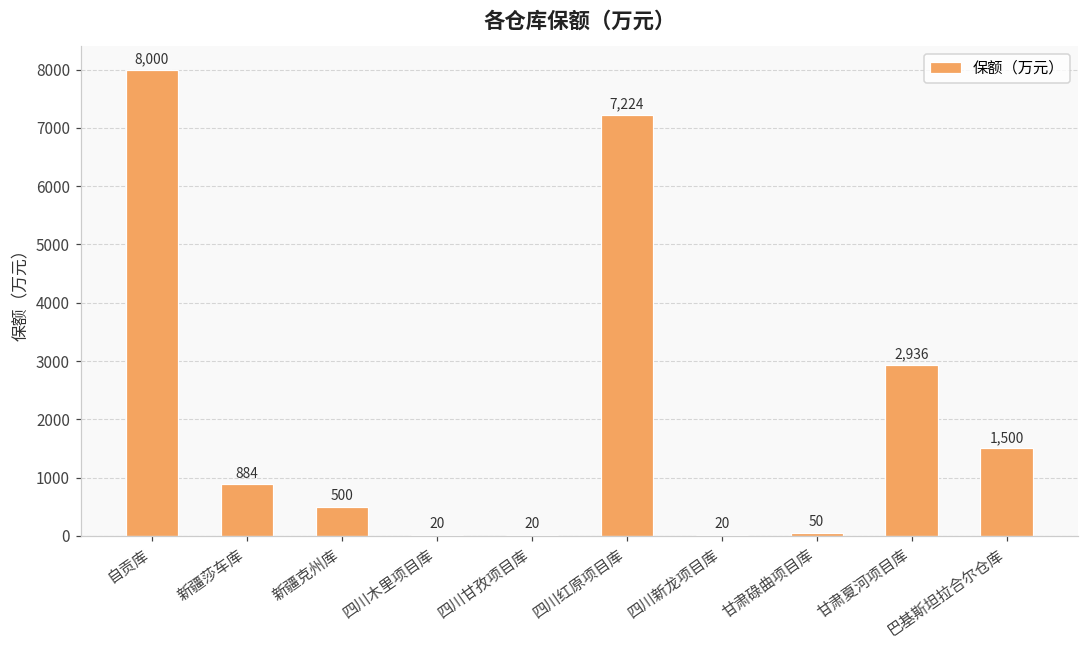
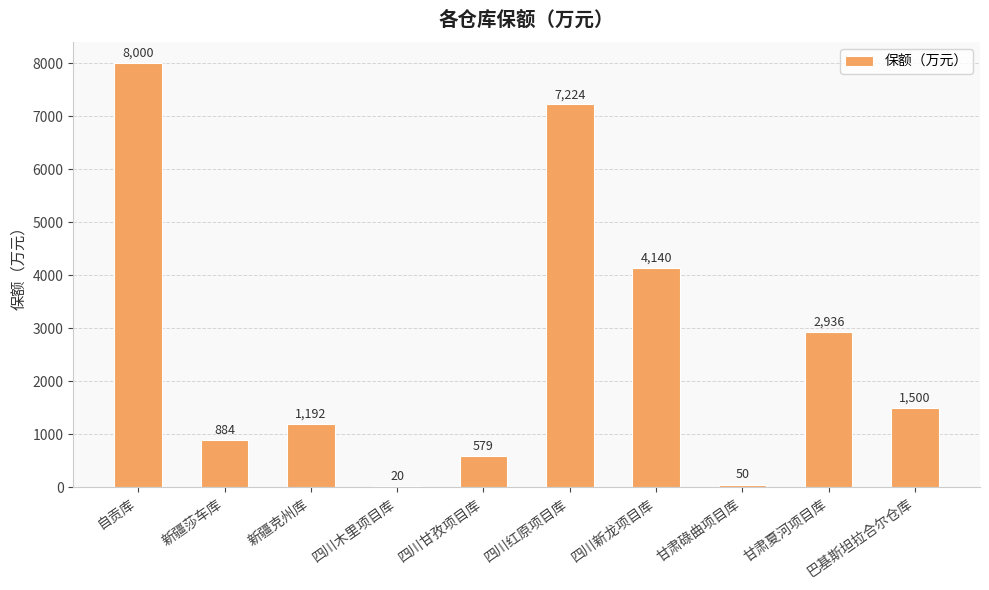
  {
    "自贡库": "8,000",
    "新疆莎车库": "884",
-   "新疆克州库": "500",
+   "新疆克州库": "1,192",
    "四川木里项目库": "20",
-   "四川甘孜项目库": "20",
+   "四川甘孜项目库": "579",
    "四川红原项目库": "7,224",
-   "四川新龙项目库": "20",
+   "四川新龙项目库": "4,140",
    "甘肃碌曲项目库": "50",
    "甘肃夏河项目库": "2,936",
    "巴基斯坦拉合尔仓库": "1,500"
  }
